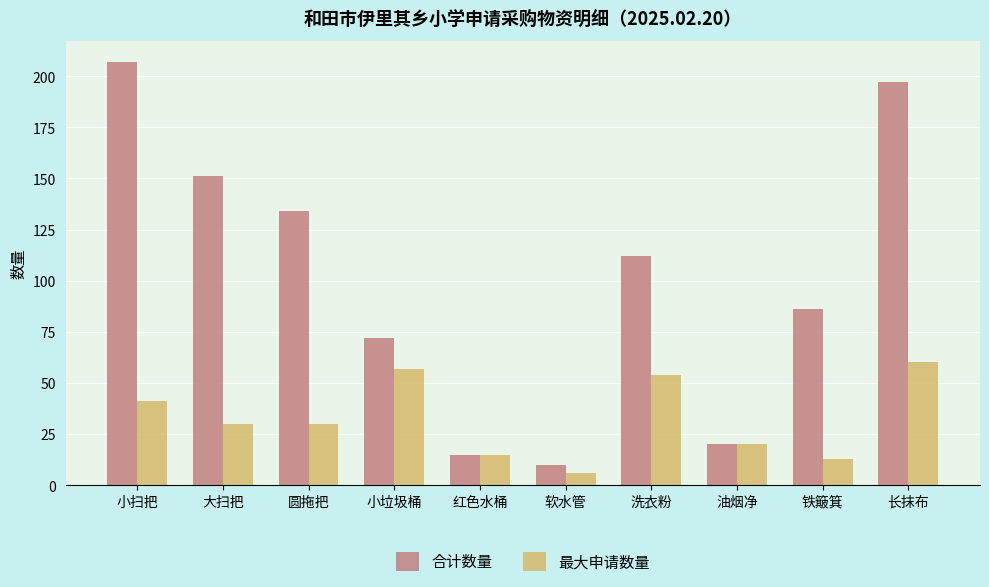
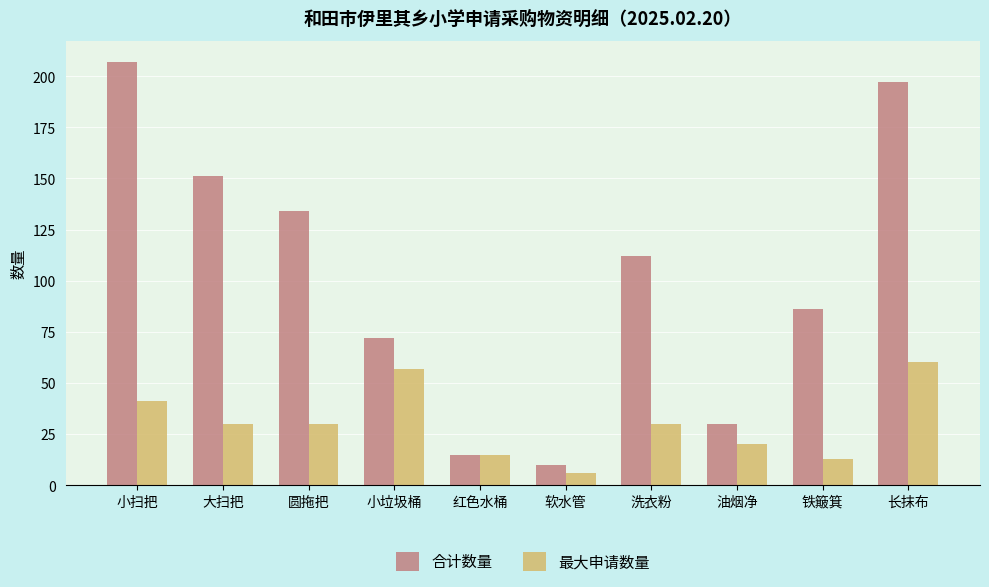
  {
    "合计数量": {
      "小扫把": 207,
      "大扫把": 151,
      "圆拖把": 134,
      "小垃圾桶": 72,
      "红色水桶": 15,
      "软水管": 10,
      "洗衣粉": 112,
-     "油烟净": 20,
+     "油烟净": 30,
      "铁簸箕": 86,
      "长抹布": 197
    },
    "最大申请数量": {
      "小扫把": 41,
      "大扫把": 30,
      "圆拖把": 30,
      "小垃圾桶": 57,
      "红色水桶": 15,
      "软水管": 6,
-     "洗衣粉": 54,
+     "洗衣粉": 30,
      "油烟净": 20,
      "铁簸箕": 13,
      "长抹布": 60
    }
  }
